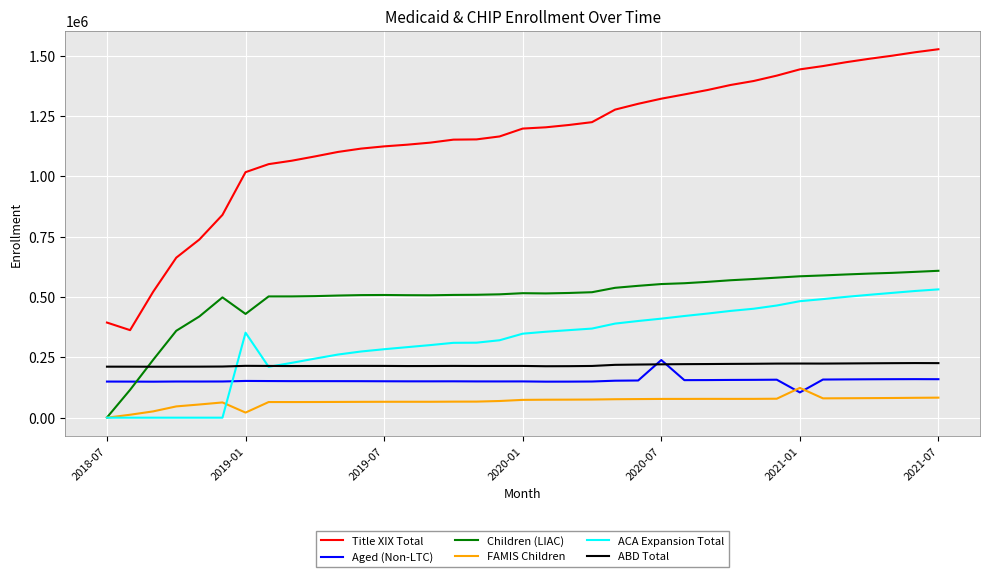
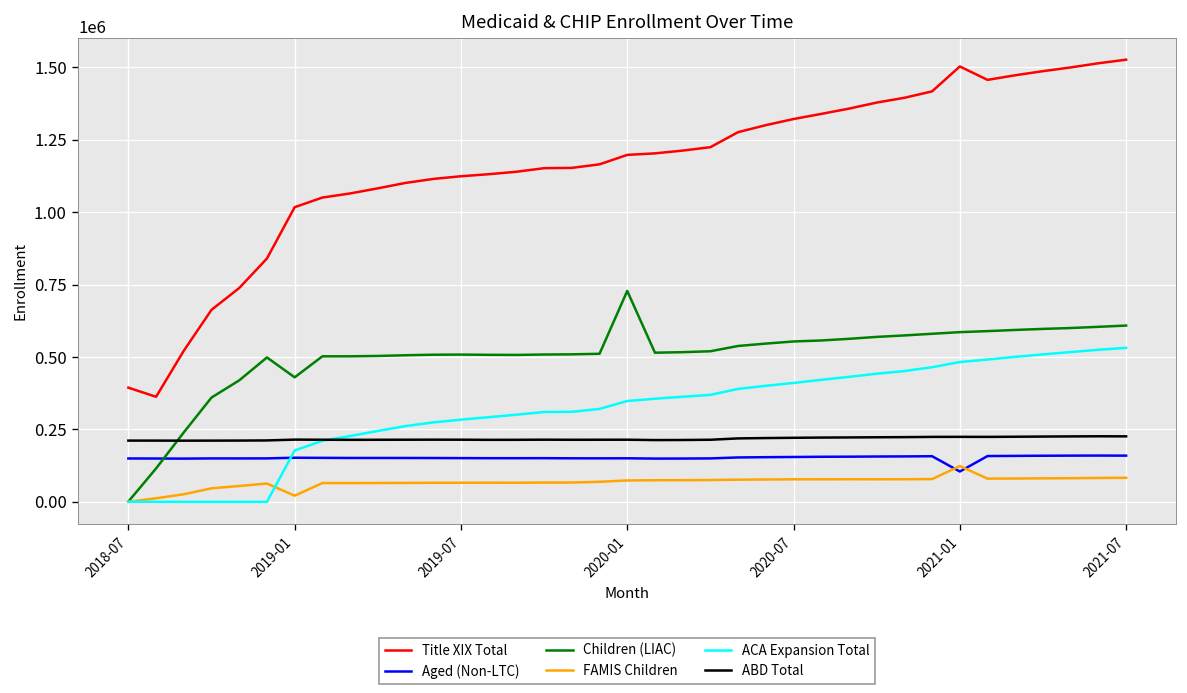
  {
    "Title XIX Total": {
      "2018-07": 390000,
      "2019-01": 1020000,
      "2019-07": 1120000,
      "2020-01": 1200000,
      "2020-07": 1320000,
-     "2021-01": 1440000,
+     "2021-01": 1500000,
      "2021-07": 1530000
    },
    "Aged (Non-LTC)": {
      "2018-07": 150000,
      "2019-01": 150000,
      "2019-07": 150000,
      "2020-01": 150000,
-     "2020-07": 240000,
+     "2020-07": 150000,
      "2021-01": 100000,
      "2021-07": 160000
    },
    "Children (LIAC)": {
      "2019-01": 430000,
      "2019-07": 510000,
-     "2020-01": 520000,
+     "2020-01": 730000,
      "2020-07": 550000,
      "2021-01": 590000,
      "2021-07": 610000
    },
    "FAMIS Children": {
      "2019-01": 20000,
      "2019-07": 70000,
      "2020-01": 70000,
      "2020-07": 80000,
      "2021-01": 120000,
      "2021-07": 80000
    },
    "ACA Expansion Total": {
-     "2019-01": 350000,
+     "2019-01": 180000,
      "2019-07": 280000,
      "2020-01": 350000,
      "2020-07": 410000,
      "2021-01": 480000,
      "2021-07": 530000
    },
    "ABD Total": {
      "2018-07": 210000,
      "2019-01": 210000,
      "2019-07": 210000,
      "2020-01": 210000,
      "2020-07": 220000,
      "2021-01": 220000,
      "2021-07": 230000
    }
  }
